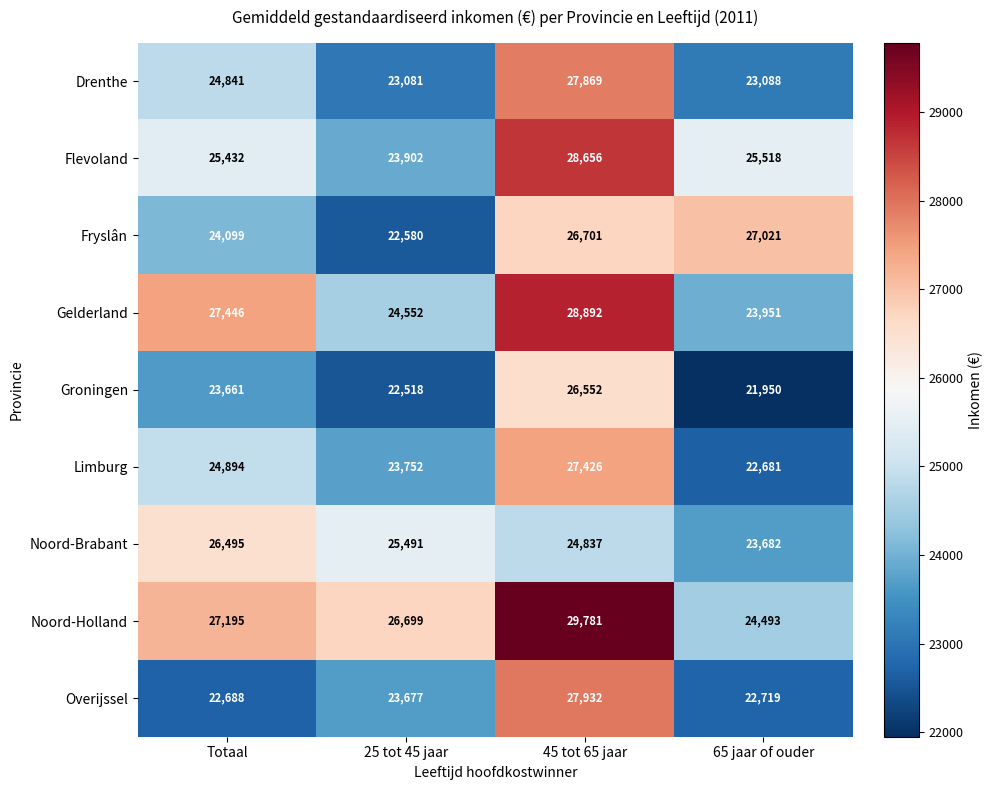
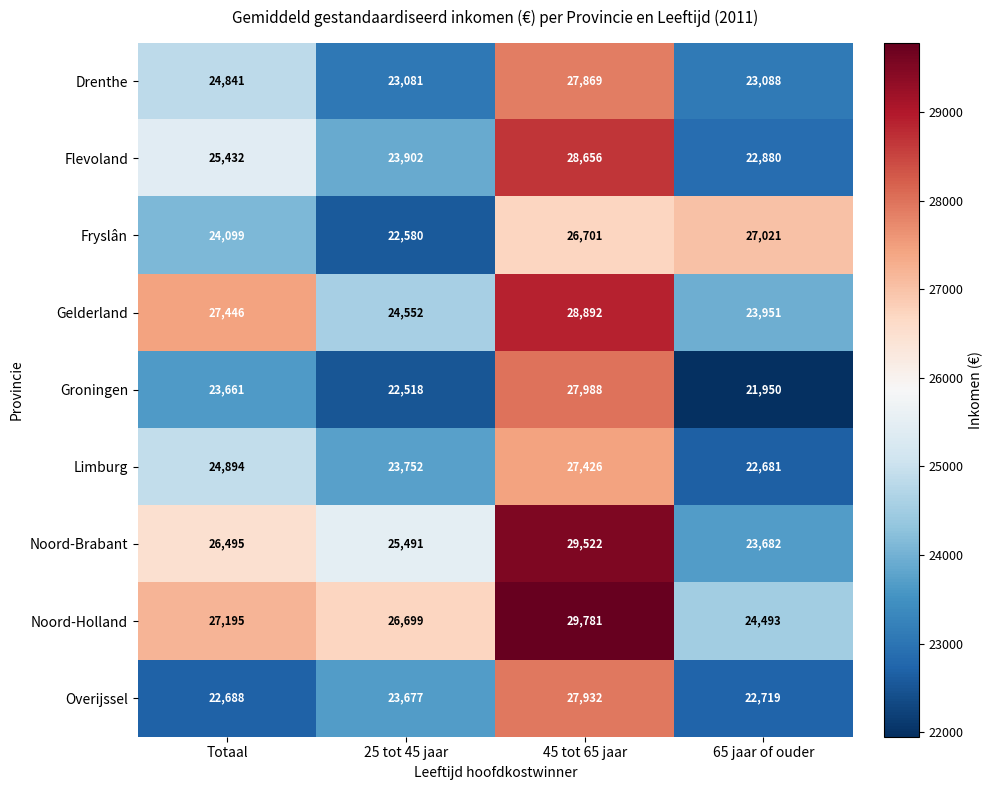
  {
    "Drenthe": {
      "Totaal": "24,841",
      "25 tot 45 jaar": "23,081",
      "45 tot 65 jaar": "27,869",
      "65 jaar of ouder": "23,088"
    },
    "Flevoland": {
      "Totaal": "25,432",
      "25 tot 45 jaar": "23,902",
      "45 tot 65 jaar": "28,656",
-     "65 jaar of ouder": "25,518"
+     "65 jaar of ouder": "22,880"
    },
    "Fryslân": {
      "Totaal": "24,099",
      "25 tot 45 jaar": "22,580",
      "45 tot 65 jaar": "26,701",
      "65 jaar of ouder": "27,021"
    },
    "Gelderland": {
      "Totaal": "27,446",
      "25 tot 45 jaar": "24,552",
      "45 tot 65 jaar": "28,892",
      "65 jaar of ouder": "23,951"
    },
    "Groningen": {
      "Totaal": "23,661",
      "25 tot 45 jaar": "22,518",
-     "45 tot 65 jaar": "26,552",
+     "45 tot 65 jaar": "27,988",
      "65 jaar of ouder": "21,950"
    },
    "Limburg": {
      "Totaal": "24,894",
      "25 tot 45 jaar": "23,752",
      "45 tot 65 jaar": "27,426",
      "65 jaar of ouder": "22,681"
    },
    "Noord-Brabant": {
      "Totaal": "26,495",
      "25 tot 45 jaar": "25,491",
-     "45 tot 65 jaar": "24,837",
+     "45 tot 65 jaar": "29,522",
      "65 jaar of ouder": "23,682"
    },
    "Noord-Holland": {
      "Totaal": "27,195",
      "25 tot 45 jaar": "26,699",
      "45 tot 65 jaar": "29,781",
      "65 jaar of ouder": "24,493"
    },
    "Overijssel": {
      "Totaal": "22,688",
      "25 tot 45 jaar": "23,677",
      "45 tot 65 jaar": "27,932",
      "65 jaar of ouder": "22,719"
    }
  }
